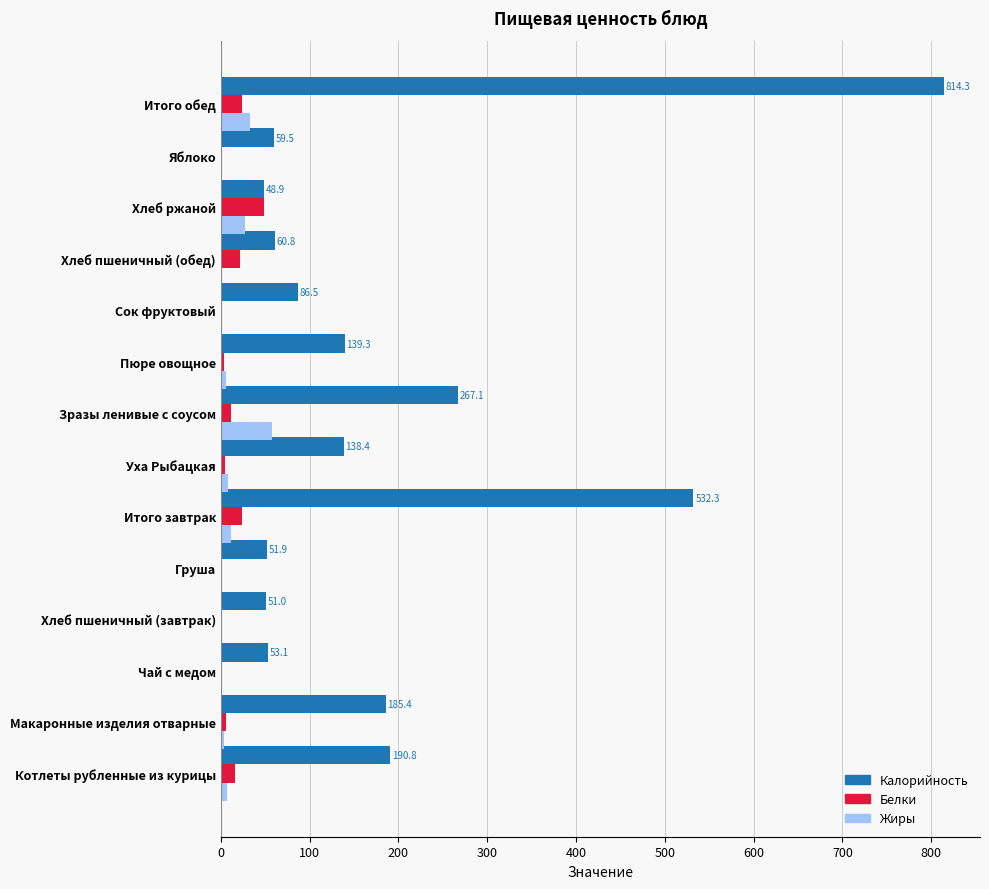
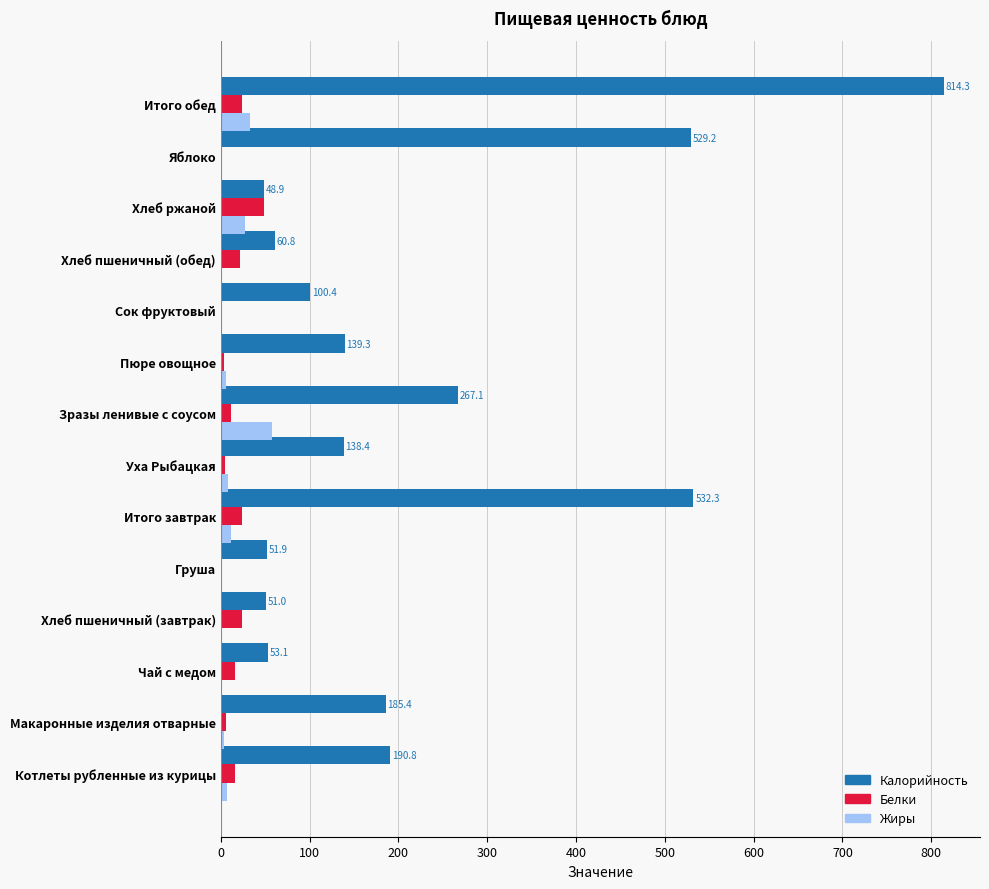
  {
    "Калорийность": {
      "Итого обед": 814.3,
-     "Яблоко": 59.5,
+     "Яблоко": 529.2,
      "Хлеб ржаной": 48.9,
      "Хлеб пшеничный (обед)": 60.8,
-     "Сок фруктовый": 86.5,
+     "Сок фруктовый": 100.4,
      "Пюре овощное": 139.3,
      "Зразы ленивые с соусом": 267.1,
      "Уха Рыбацкая": 138.4,
      "Итого завтрак": 532.3,
      "Груша": 51.9,
      "Хлеб пшеничный (завтрак)": 51.0,
      "Чай с медом": 53.1,
      "Макаронные изделия отварные": 185.4,
      "Котлеты рубленные из курицы": 190.8
    },
    "Белки": {
      "Итого обед": 20,
      "Хлеб пшеничный (обед)": 20,
      "Пюре овощное": 0,
      "Зразы ленивые с соусом": 10,
      "Уха Рыбацкая": 0,
      "Итого завтрак": 20,
-     "Хлеб пшеничный (завтрак)": 0,
-     "Чай с медом": 0,
+     "Хлеб пшеничный (завтрак)": 20,
+     "Чай с медом": 20,
      "Макаронные изделия отварные": 10,
      "Котлеты рубленные из курицы": 20
    },
    "Жиры": {
      "Итого обед": 30,
      "Хлеб ржаной": 30,
      "Пюре овощное": 10,
      "Зразы ленивые с соусом": 60,
      "Уха Рыбацкая": 10,
      "Итого завтрак": 10,
      "Чай с медом": 0,
      "Макаронные изделия отварные": 0,
      "Котлеты рубленные из курицы": 10
    }
  }
